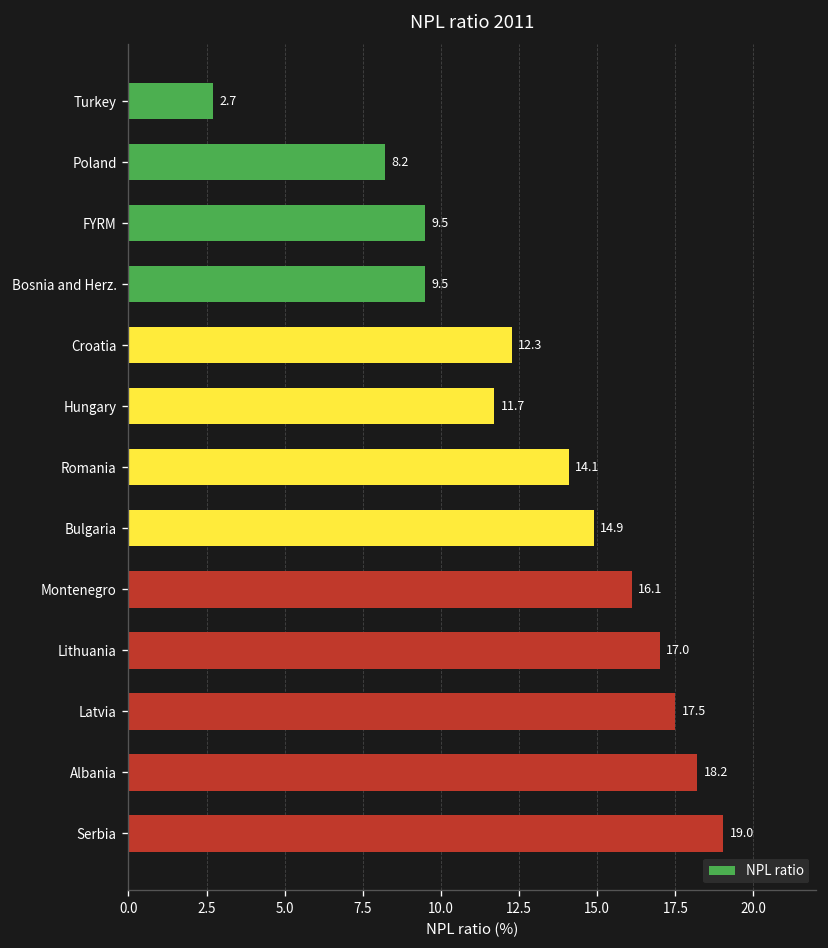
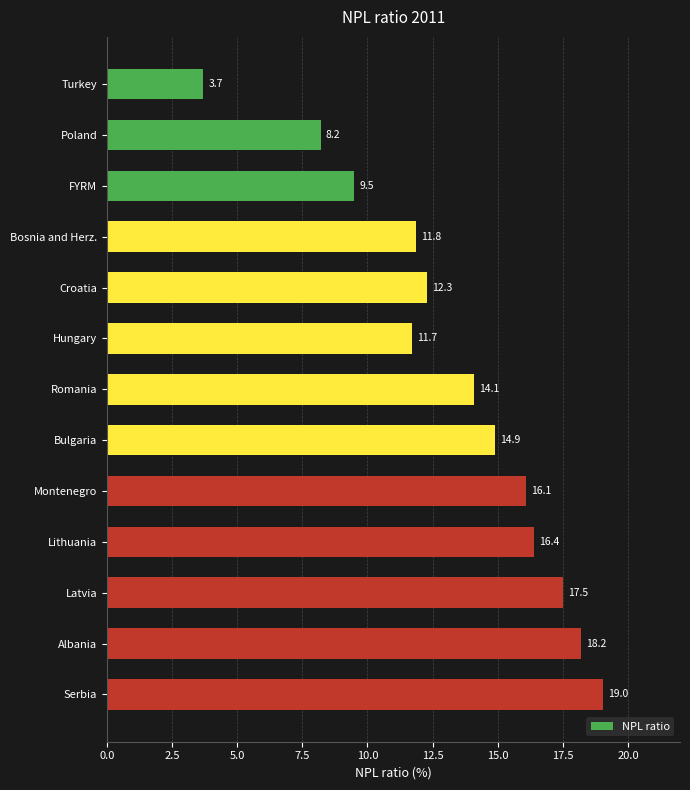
  {
-   "Turkey": 2.7,
+   "Turkey": 3.7,
    "Poland": 8.2,
    "FYRM": 9.5,
-   "Bosnia and Herz.": 9.5,
+   "Bosnia and Herz.": 11.8,
    "Croatia": 12.3,
    "Hungary": 11.7,
    "Romania": 14.1,
    "Bulgaria": 14.9,
    "Montenegro": 16.1,
-   "Lithuania": 17.0,
+   "Lithuania": 16.4,
    "Latvia": 17.5,
    "Albania": 18.2,
    "Serbia": 19.0
  }
